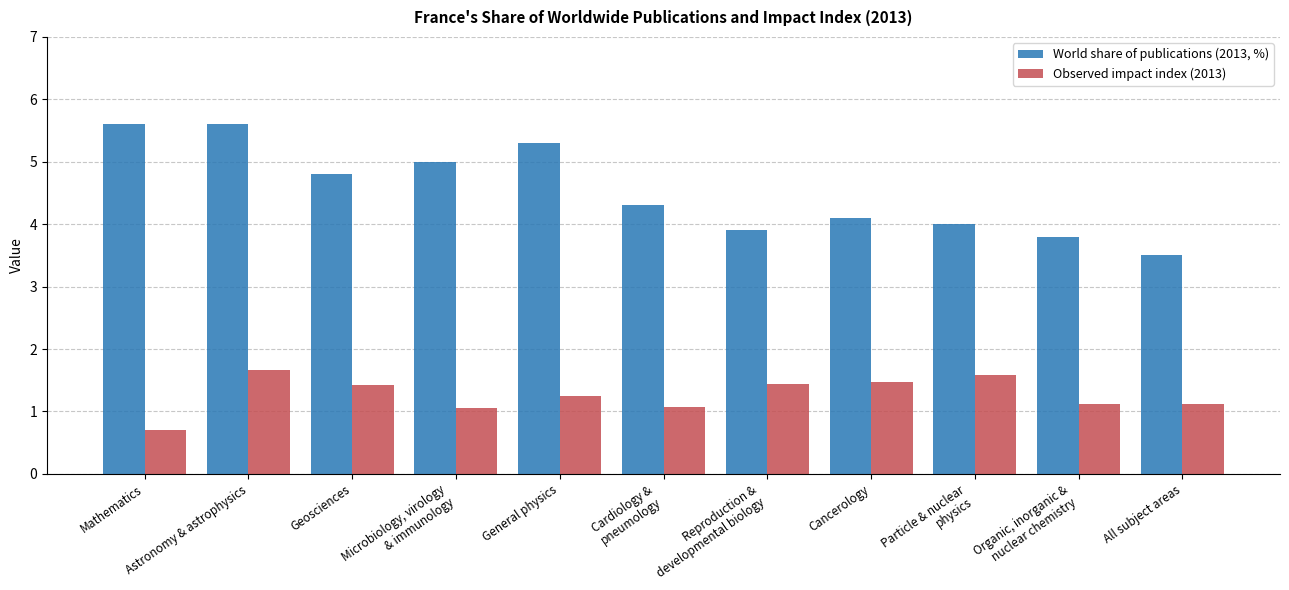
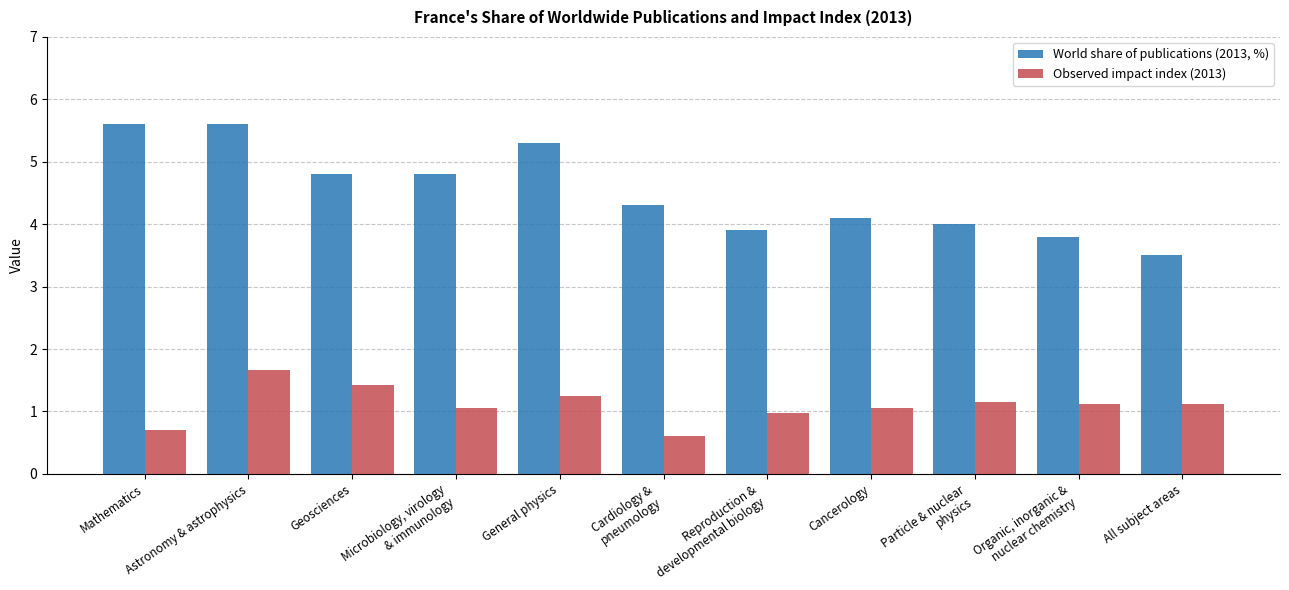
  {
    "World share of publications (2013, %)": {
      "Mathematics": 5.6,
      "Astronomy & astrophysics": 5.6,
      "Geosciences": 4.8,
-     "Microbiology, virology & immunology": 5.0,
+     "Microbiology, virology & immunology": 4.8,
      "General physics": 5.3,
      "Cardiology & pneumology": 4.3,
      "Reproduction & developmental biology": 3.9,
      "Cancerology": 4.1,
      "Particle & nuclear physics": 4.0,
      "Organic, inorganic & nuclear chemistry": 3.8,
      "All subject areas": 3.5
    },
    "Observed impact index (2013)": {
      "Mathematics": 0.7,
      "Astronomy & astrophysics": 1.7,
      "Geosciences": 1.4,
      "Microbiology, virology & immunology": 1.1,
      "General physics": 1.3,
-     "Cardiology & pneumology": 1.1,
-     "Reproduction & developmental biology": 1.4,
-     "Cancerology": 1.5,
-     "Particle & nuclear physics": 1.6,
+     "Cardiology & pneumology": 0.6,
+     "Reproduction & developmental biology": 1.0,
+     "Cancerology": 1.1,
+     "Particle & nuclear physics": 1.2,
      "Organic, inorganic & nuclear chemistry": 1.1,
      "All subject areas": 1.1
    }
  }
